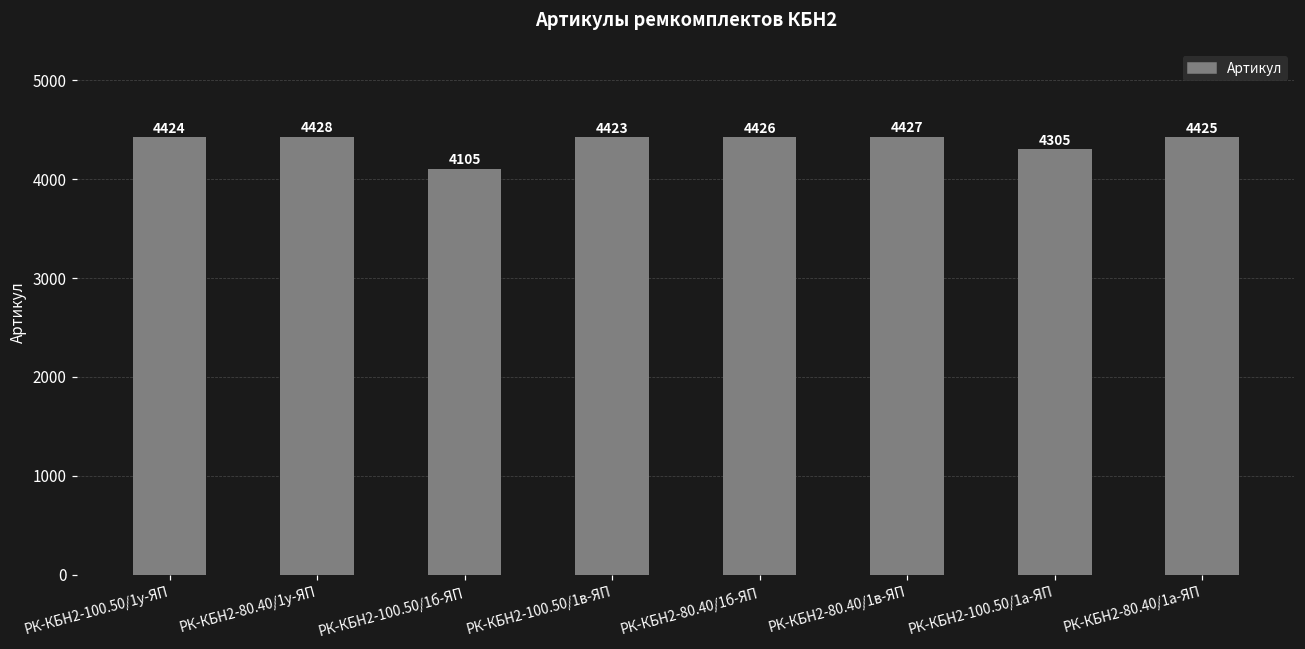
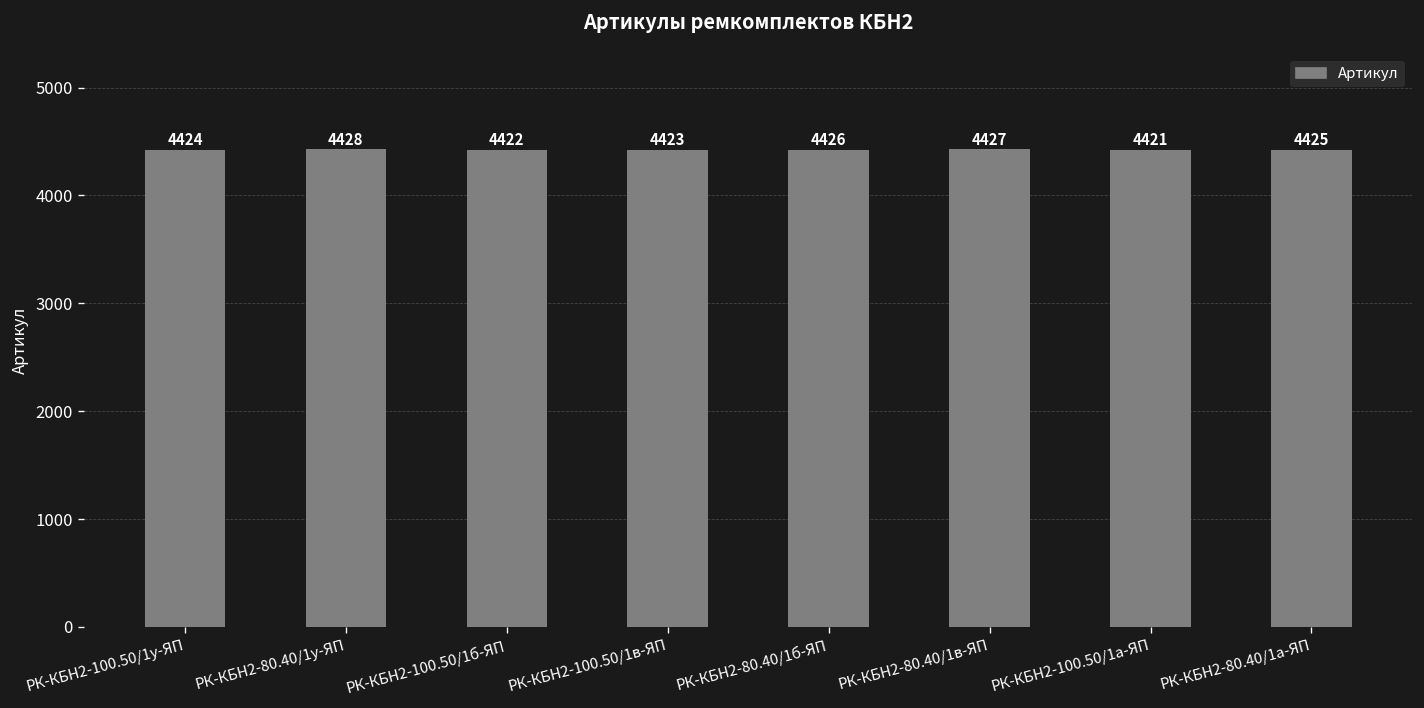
  {
    "РК-КБН2-100.50/1у-ЯП": 4424,
    "РК-КБН2-80.40/1у-ЯП": 4428,
-   "РК-КБН2-100.50/1б-ЯП": 4105,
+   "РК-КБН2-100.50/1б-ЯП": 4422,
    "РК-КБН2-100.50/1в-ЯП": 4423,
    "РК-КБН2-80.40/1б-ЯП": 4426,
    "РК-КБН2-80.40/1в-ЯП": 4427,
-   "РК-КБН2-100.50/1а-ЯП": 4305,
+   "РК-КБН2-100.50/1а-ЯП": 4421,
    "РК-КБН2-80.40/1а-ЯП": 4425
  }
